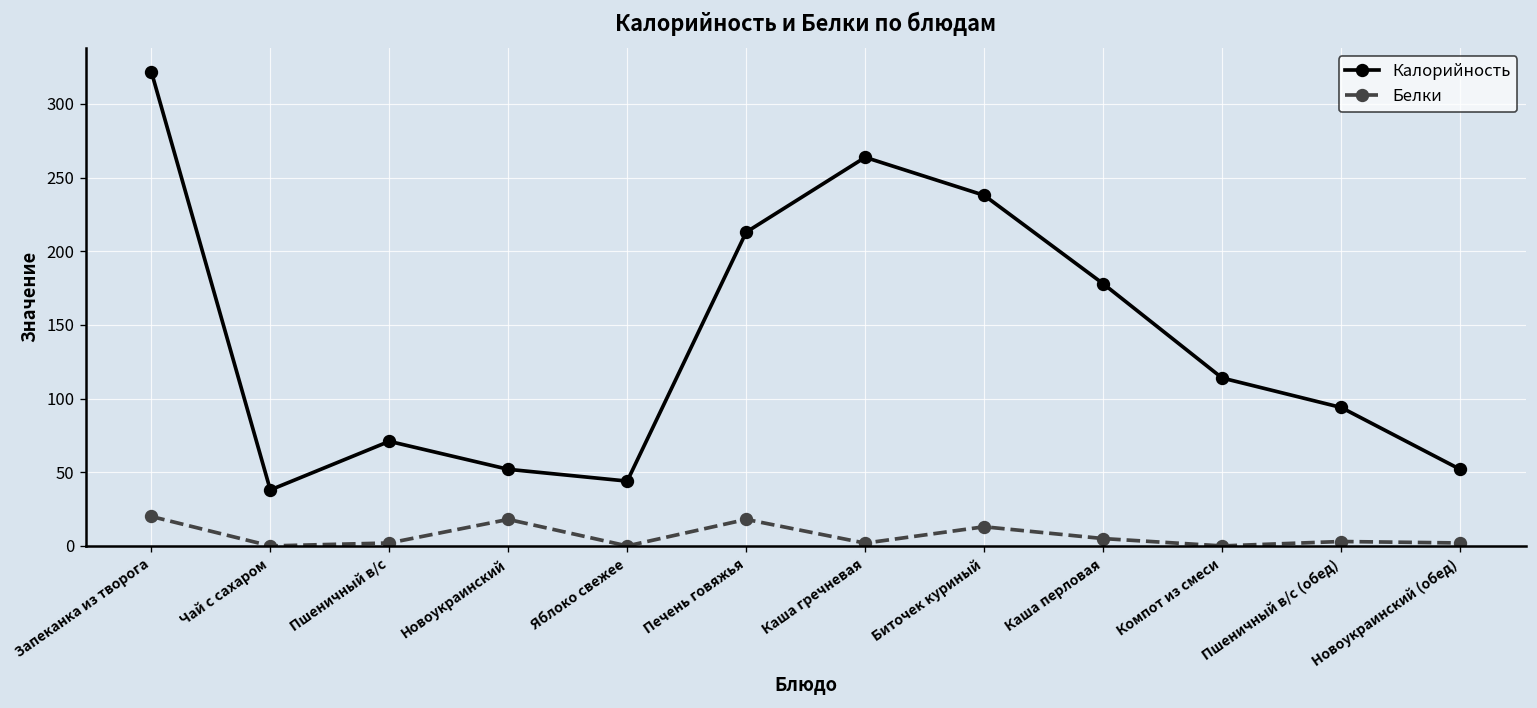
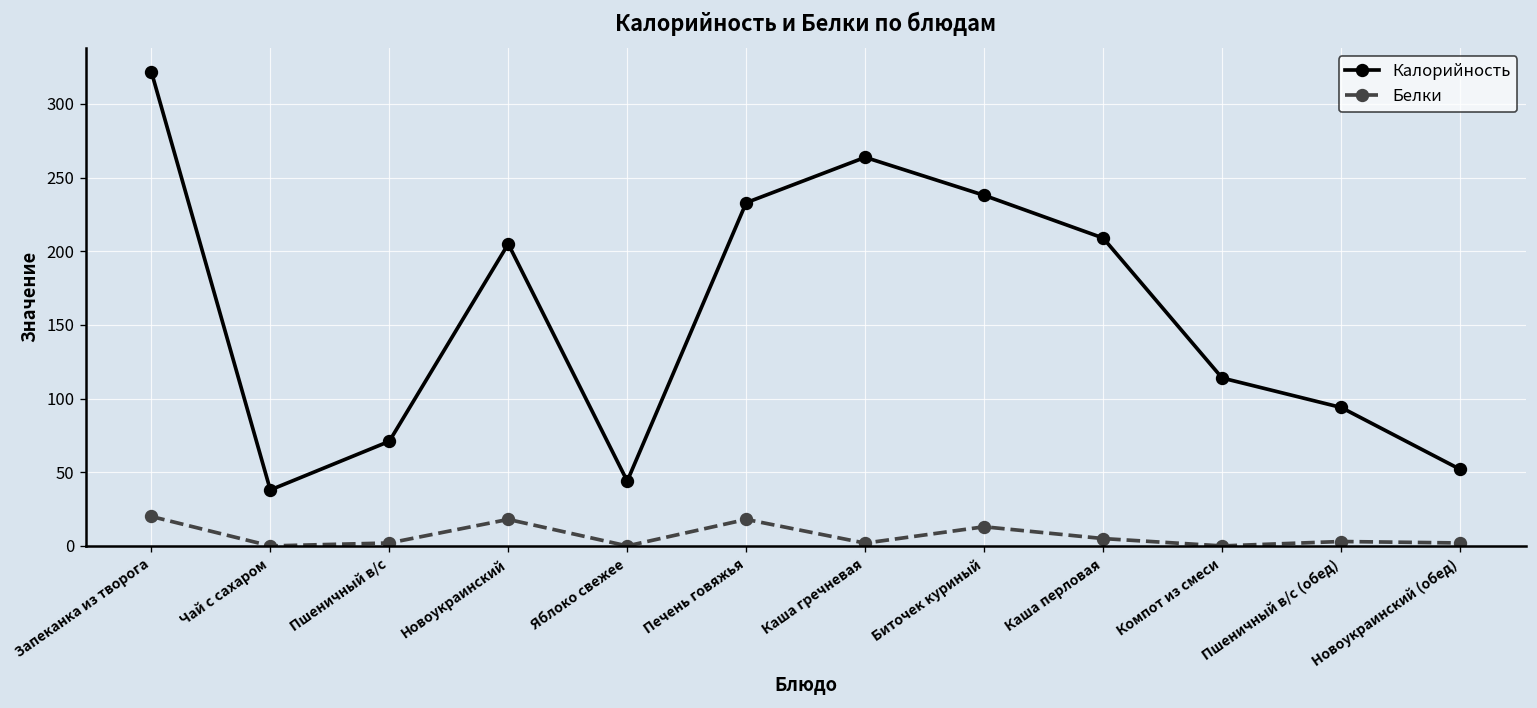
  {
    "Калорийность": {
      "Запеканка из творога": 322,
      "Чай с сахаром": 38,
      "Пшеничный в/с": 71,
-     "Новоукраинский": 52,
+     "Новоукраинский": 205,
      "Яблоко свежее": 44,
-     "Печень говяжья": 213,
+     "Печень говяжья": 233,
      "Каша гречневая": 264,
      "Биточек куриный": 238,
-     "Каша перловая": 178,
+     "Каша перловая": 209,
      "Компот из смеси": 114,
      "Пшеничный в/с (обед)": 94,
      "Новоукраинский (обед)": 52
    },
    "Белки": {
      "Запеканка из творога": 20,
      "Чай с сахаром": 0,
      "Пшеничный в/с": 2,
      "Новоукраинский": 18,
      "Яблоко свежее": 0,
      "Печень говяжья": 18,
      "Каша гречневая": 2,
      "Биточек куриный": 13,
      "Каша перловая": 5,
      "Компот из смеси": 0,
      "Пшеничный в/с (обед)": 3,
      "Новоукраинский (обед)": 2
    }
  }
